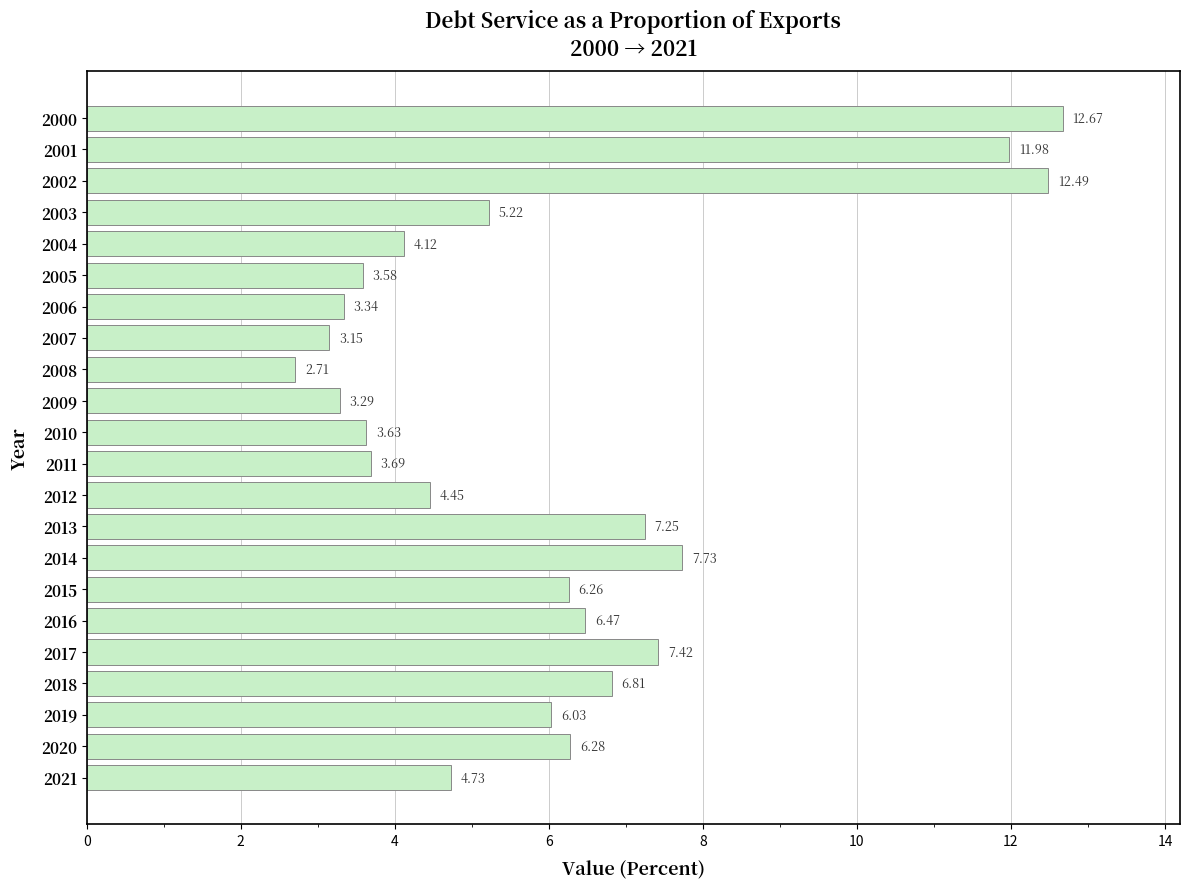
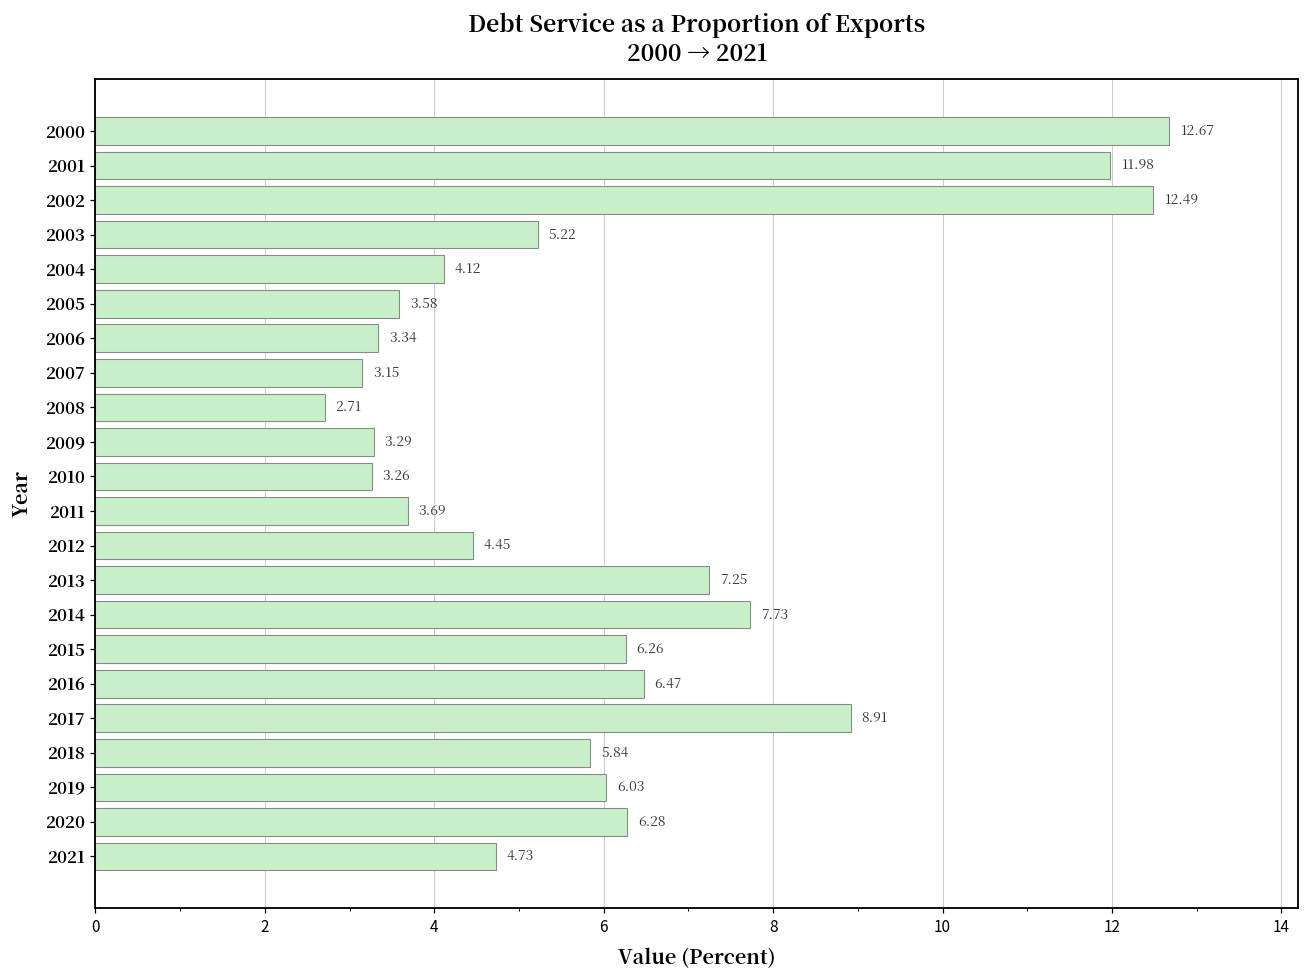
  {
    "2000": 12.67,
    "2001": 11.98,
    "2002": 12.49,
    "2003": 5.22,
    "2004": 4.12,
    "2005": 3.58,
    "2006": 3.34,
    "2007": 3.15,
    "2008": 2.71,
    "2009": 3.29,
-   "2010": 3.63,
+   "2010": 3.26,
    "2011": 3.69,
    "2012": 4.45,
    "2013": 7.25,
    "2014": 7.73,
    "2015": 6.26,
    "2016": 6.47,
-   "2017": 7.42,
-   "2018": 6.81,
+   "2017": 8.91,
+   "2018": 5.84,
    "2019": 6.03,
    "2020": 6.28,
    "2021": 4.73
  }
